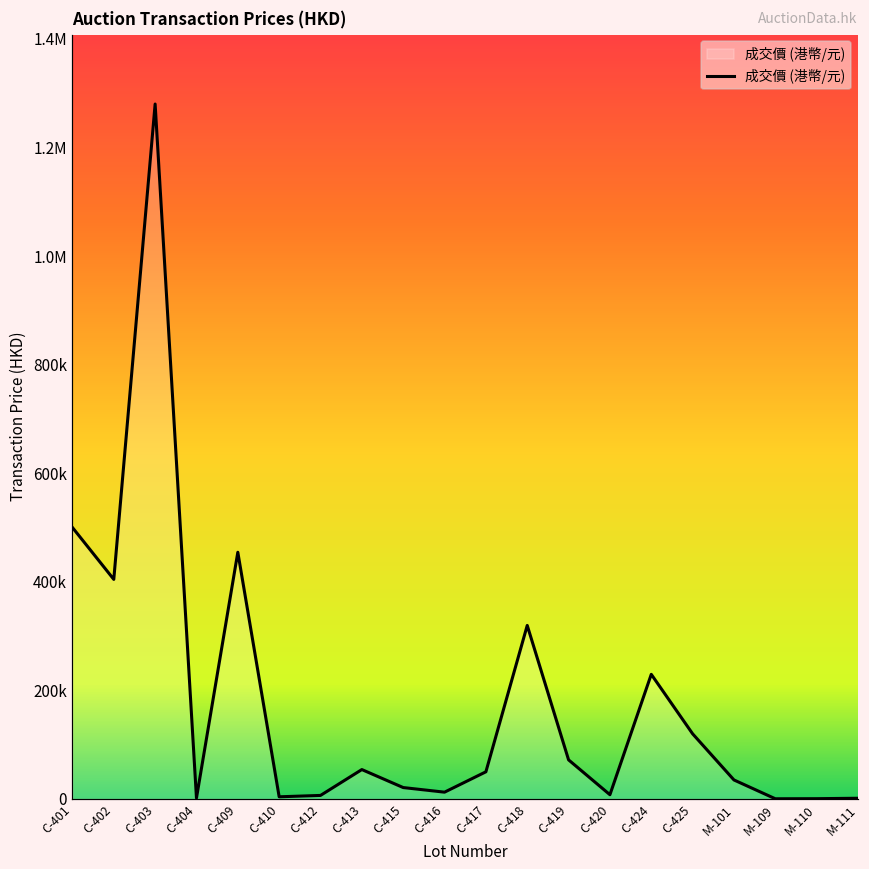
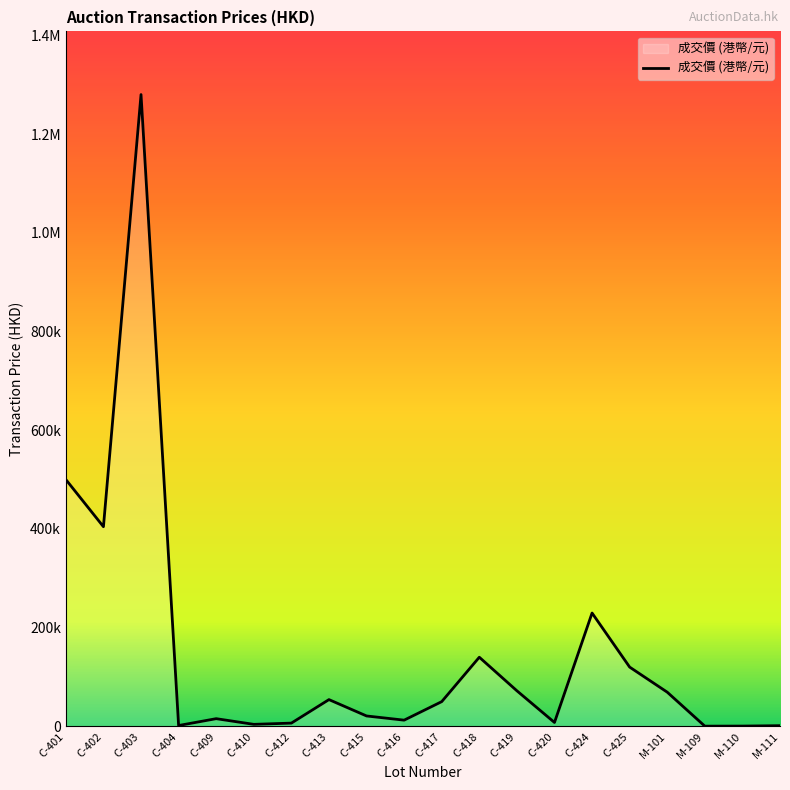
  {
    "C-401": 500000,
    "C-402": 400000,
    "C-403": 1280000,
    "C-404": 0,
-   "C-409": 450000,
+   "C-409": 20000,
    "C-410": 0,
    "C-412": 10000,
    "C-413": 50000,
    "C-415": 20000,
    "C-416": 10000,
    "C-417": 50000,
-   "C-418": 320000,
+   "C-418": 140000,
    "C-419": 70000,
    "C-420": 10000,
    "C-424": 230000,
    "C-425": 120000,
-   "M-101": 40000,
+   "M-101": 70000,
    "M-109": 0,
    "M-110": 0,
    "M-111": 0
  }
